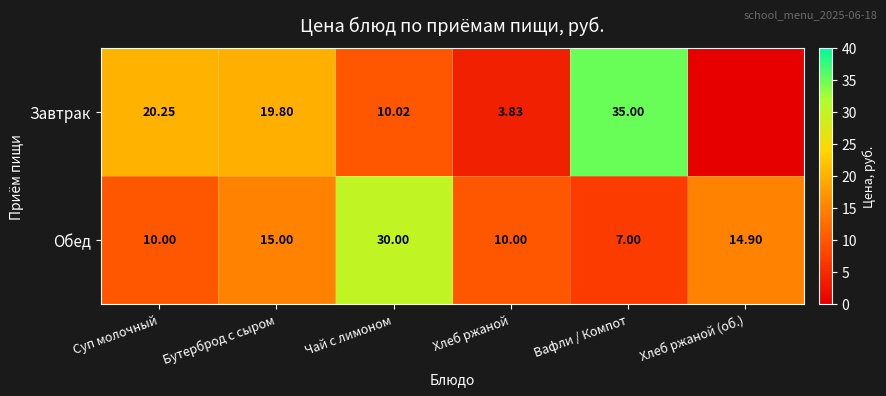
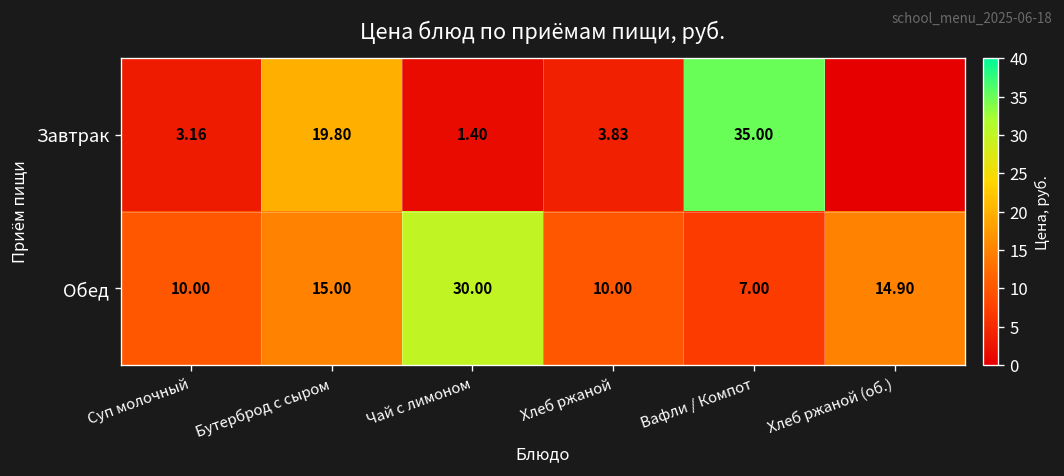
  {
    "Завтрак": {
-     "Суп молочный": 20.25,
+     "Суп молочный": 3.16,
      "Бутерброд с сыром": 19.80,
-     "Чай с лимоном": 10.02,
+     "Чай с лимоном": 1.40,
      "Хлеб ржаной": 3.83,
      "Вафли / Компот": 35.00
    },
    "Обед": {
      "Суп молочный": 10.00,
      "Бутерброд с сыром": 15.00,
      "Чай с лимоном": 30.00,
      "Хлеб ржаной": 10.00,
      "Вафли / Компот": 7.00,
      "Хлеб ржаной (об.)": 14.90
    }
  }
